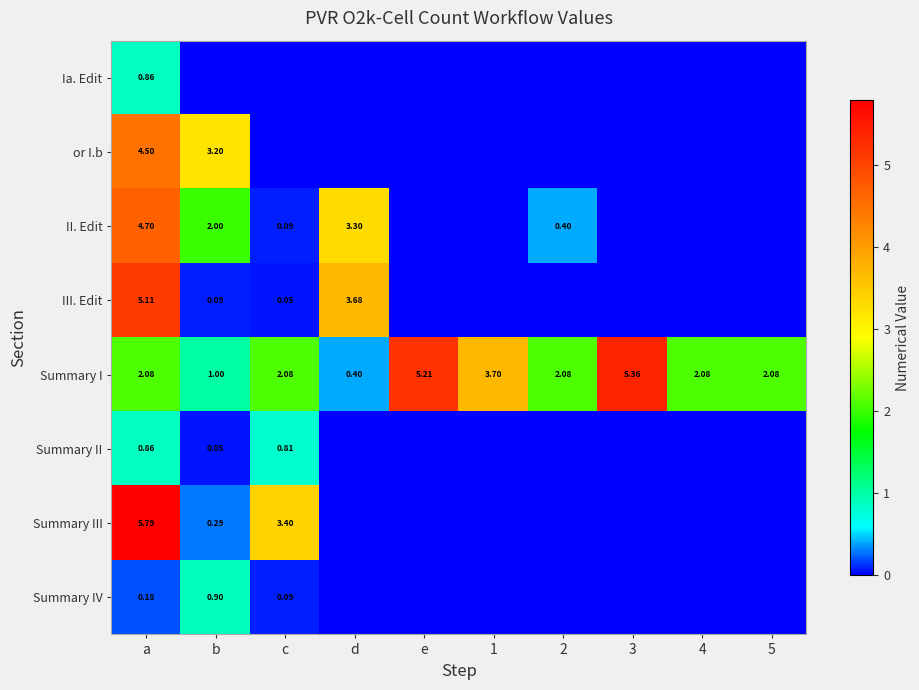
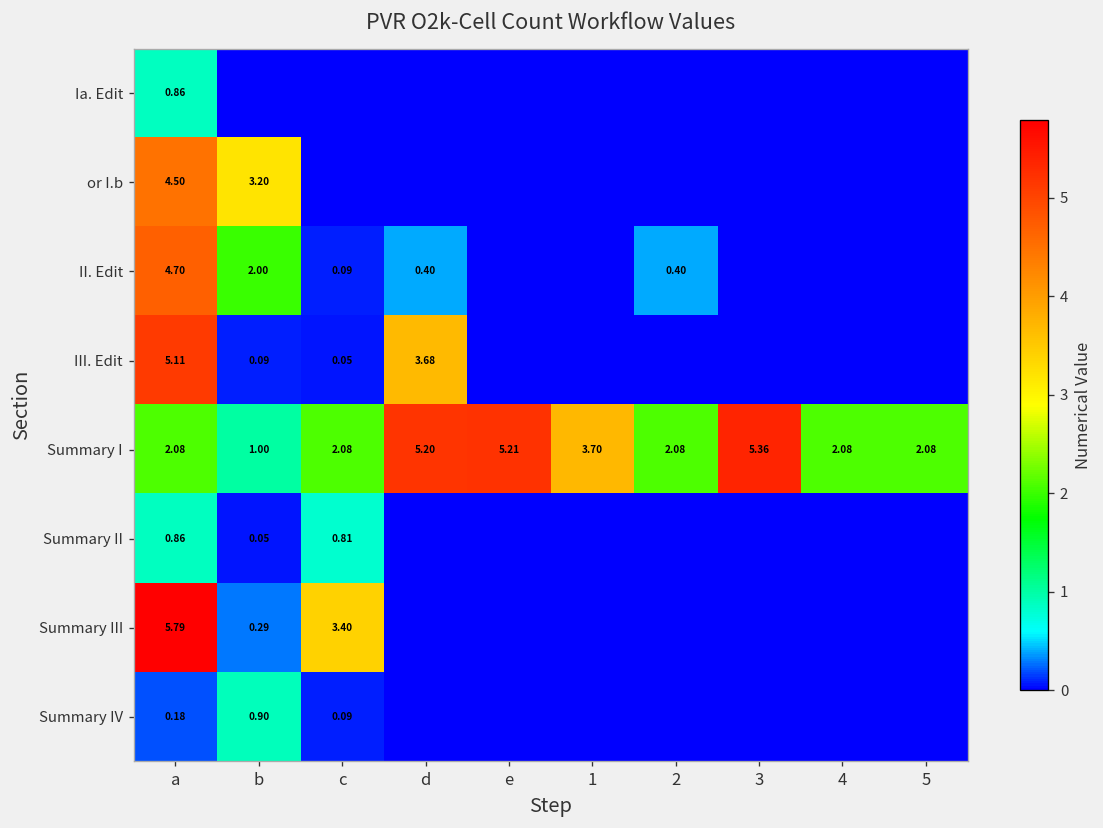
  {
    "Ia. Edit": {
      "a": 0.86
    },
    "or I.b": {
      "a": 4.50,
      "b": 3.20
    },
    "II. Edit": {
      "a": 4.70,
      "b": 2.00,
      "c": 0.09,
-     "d": 3.30,
+     "d": 0.40,
      "2": 0.40
    },
    "III. Edit": {
      "a": 5.11,
      "b": 0.09,
      "c": 0.05,
      "d": 3.68
    },
    "Summary I": {
      "a": 2.08,
      "b": 1.00,
      "c": 2.08,
-     "d": 0.40,
+     "d": 5.20,
      "e": 5.21,
      "1": 3.70,
      "2": 2.08,
      "3": 5.36,
      "4": 2.08,
      "5": 2.08
    },
    "Summary II": {
      "a": 0.86,
      "b": 0.05,
      "c": 0.81
    },
    "Summary III": {
      "a": 5.79,
      "b": 0.29,
      "c": 3.40
    },
    "Summary IV": {
      "a": 0.18,
      "b": 0.90,
      "c": 0.09
    }
  }
